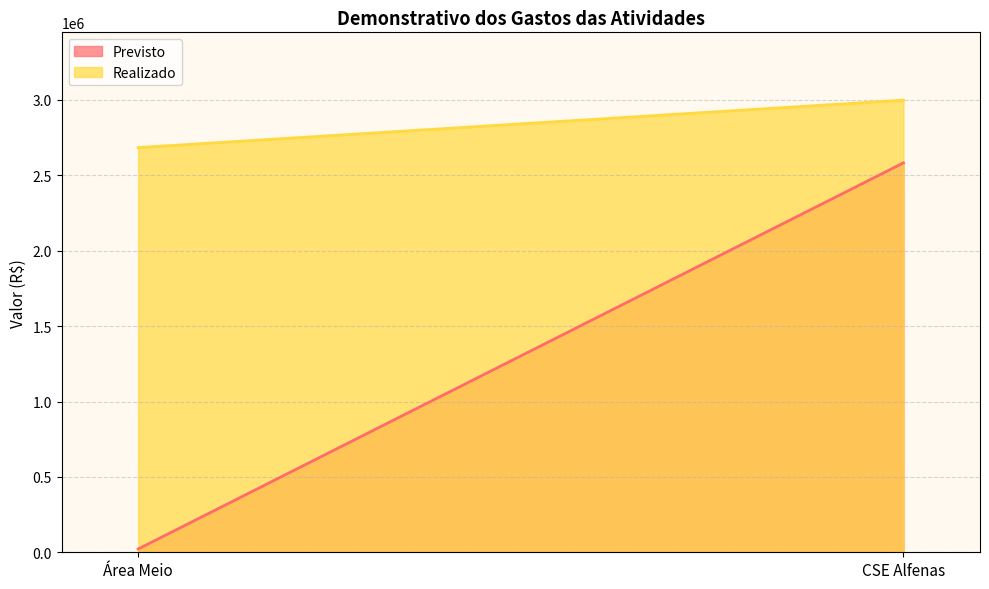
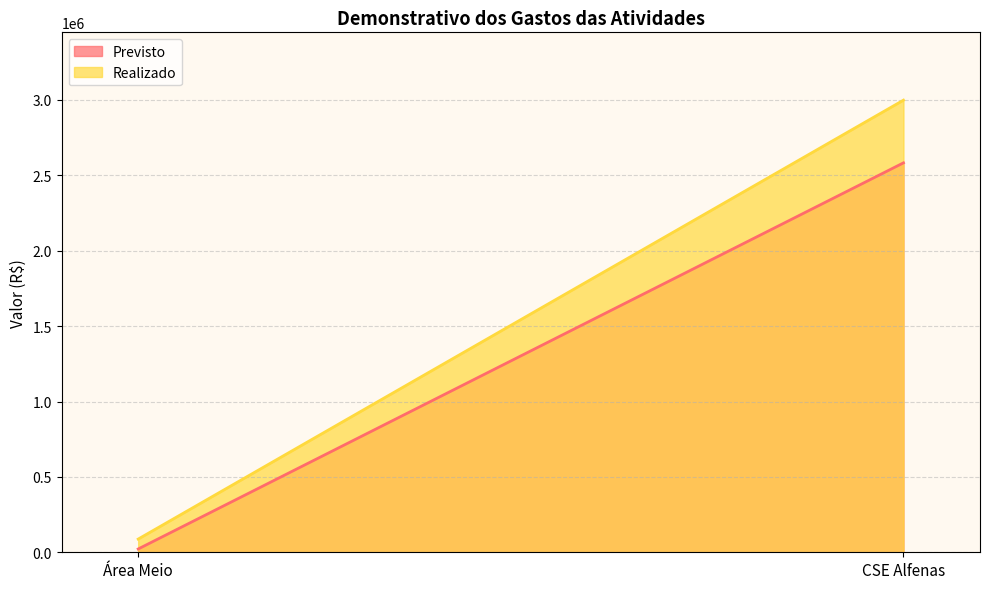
  {
    "Previsto": {
      "Área Meio": 20000,
      "CSE Alfenas": 2580000
    },
    "Realizado": {
-     "Área Meio": 2680000,
+     "Área Meio": 90000,
      "CSE Alfenas": 3000000
    }
  }
